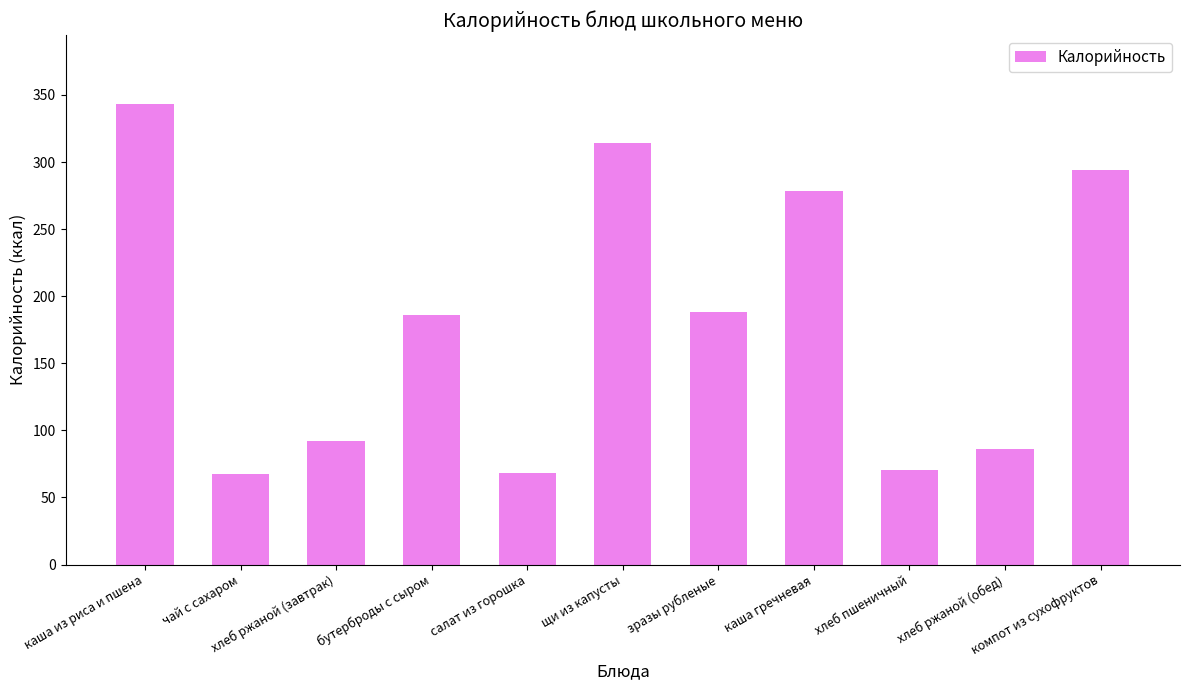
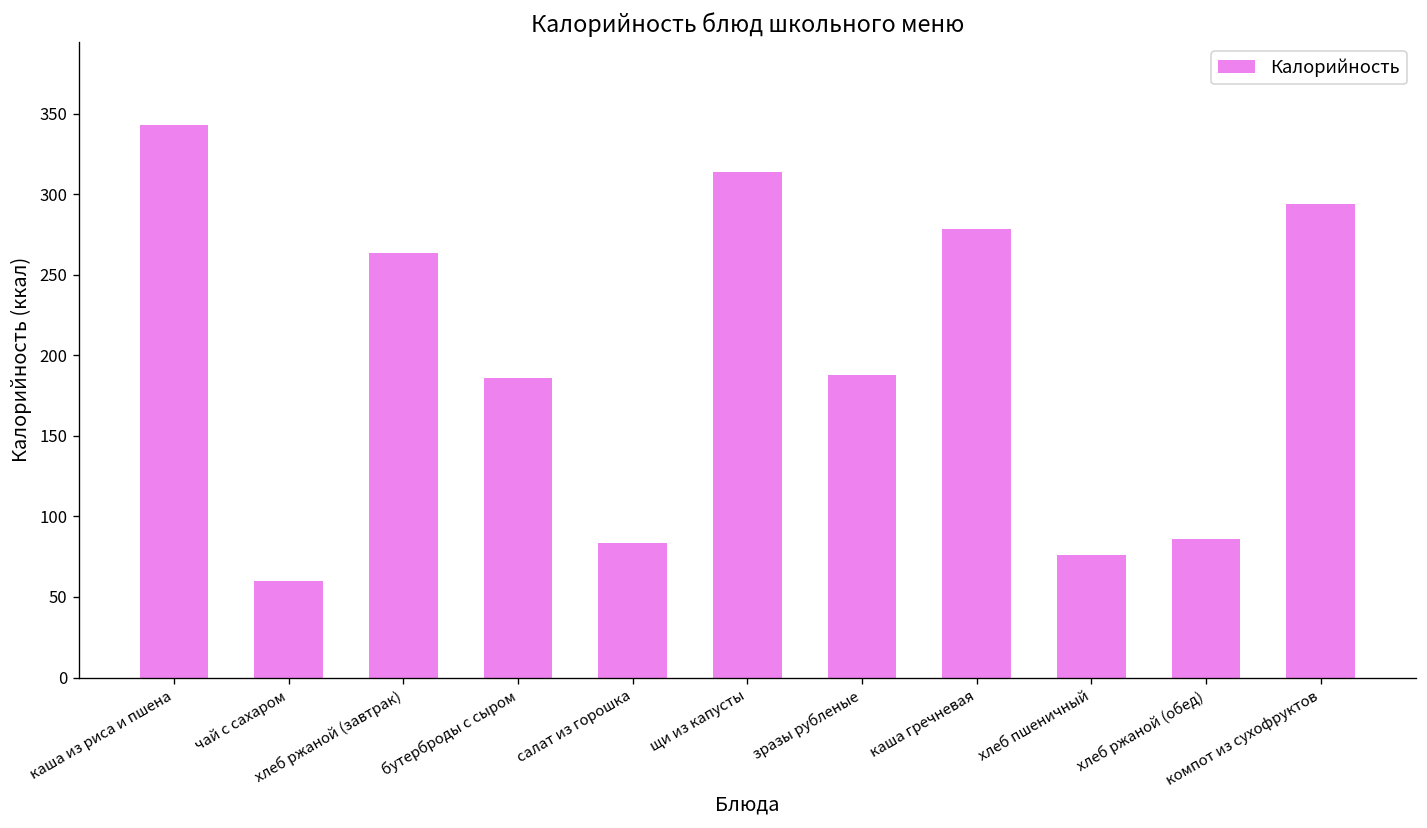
  {
    "каша из риса и пшена": 343,
-   "чай с сахаром": 68,
-   "хлеб ржаной (завтрак)": 92,
+   "чай с сахаром": 60,
+   "хлеб ржаной (завтрак)": 263,
    "бутерброды с сыром": 186,
-   "салат из горошка": 68,
+   "салат из горошка": 84,
    "щи из капусты": 314,
    "зразы рубленые": 188,
    "каша гречневая": 278,
-   "хлеб пшеничный": 70,
+   "хлеб пшеничный": 76,
    "хлеб ржаной (обед)": 86,
    "компот из сухофруктов": 294
  }
